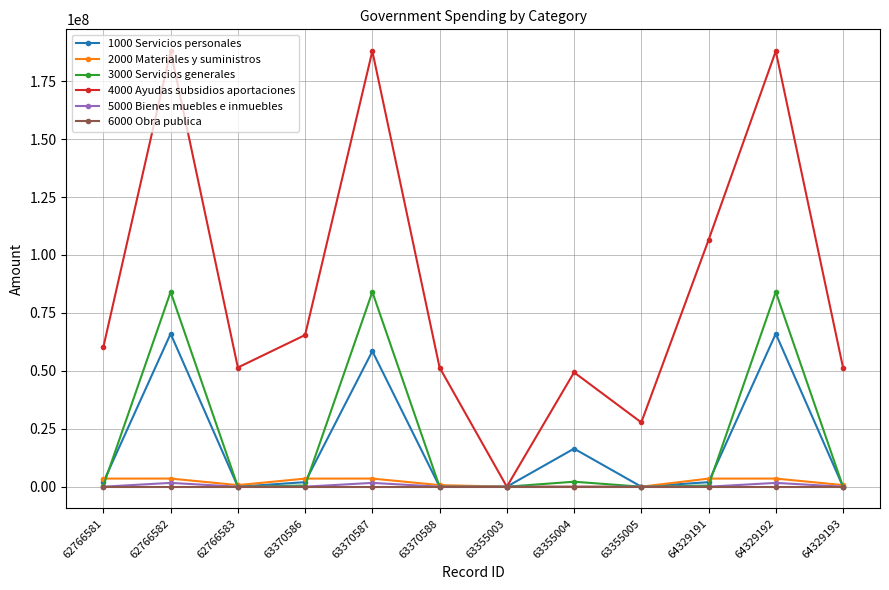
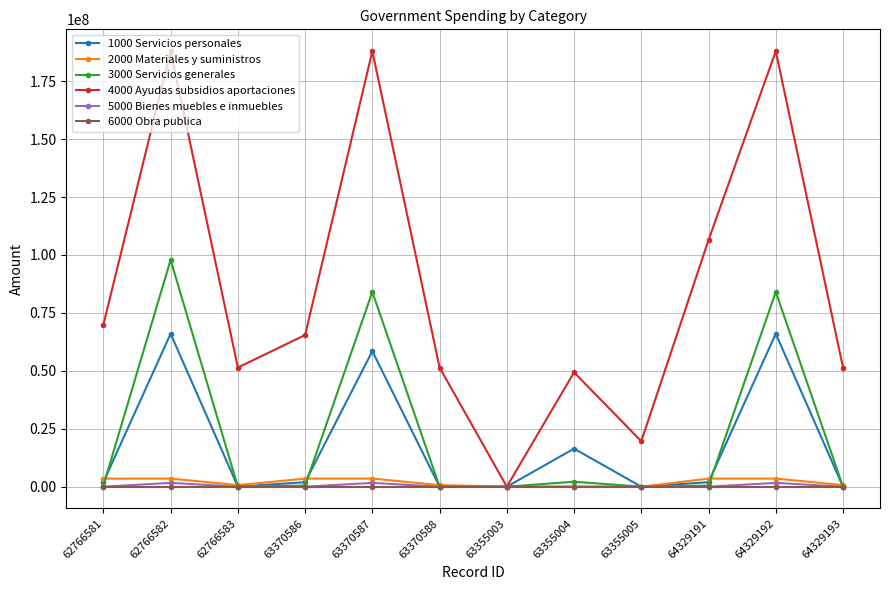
  {
    "1000 Servicios personales": {
      "62766581": 2000000,
      "62766582": 66000000,
      "63370586": 2000000,
      "63370587": 58000000,
      "63355004": 16000000,
      "64329191": 2000000,
      "64329192": 66000000
    },
    "2000 Materiales y suministros": {
      "62766581": 3000000,
      "62766582": 4000000,
      "63370586": 3000000,
      "63370587": 4000000,
      "64329191": 3000000,
      "64329192": 4000000
    },
    "3000 Servicios generales": {
-     "62766582": 84000000,
+     "62766582": 98000000,
      "63370587": 84000000,
      "63355004": 2000000,
      "64329192": 84000000
    },
    "4000 Ayudas subsidios aportaciones": {
-     "62766581": 60000000,
+     "62766581": 70000000,
      "62766583": 51000000,
      "63370586": 65000000,
      "63370587": 188000000,
      "63370588": 51000000,
      "63355004": 49000000,
-     "63355005": 28000000,
+     "63355005": 20000000,
      "64329191": 106000000,
      "64329192": 188000000,
      "64329193": 51000000
    },
    "5000 Bienes muebles e inmuebles": {
      "62766582": 2000000,
      "63370587": 2000000,
      "64329192": 2000000
    },
    "6000 Obra publica": {
      "62766582": 0,
      "63370587": 0,
      "64329192": 0
    }
  }
